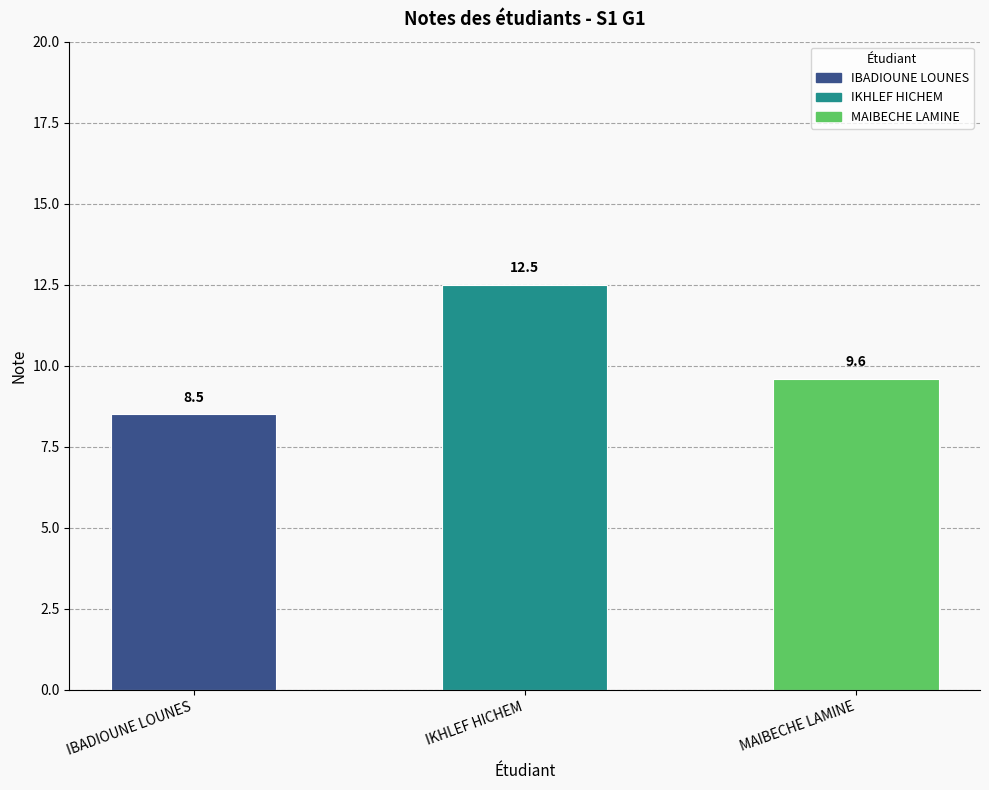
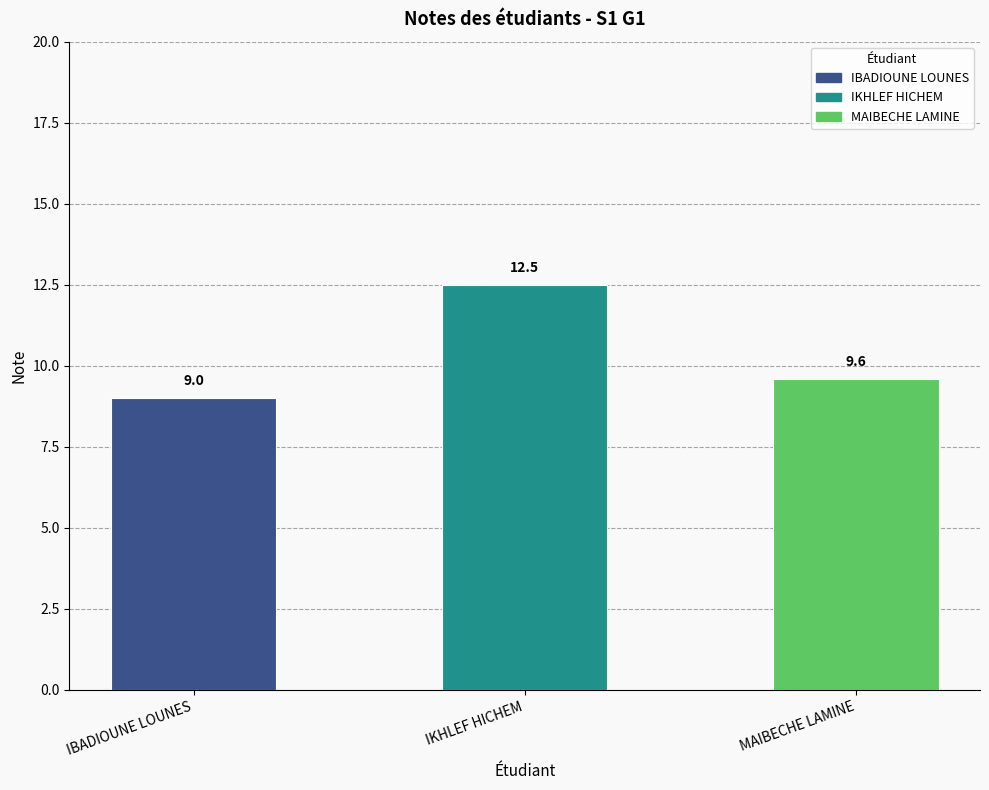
  {
-   "IBADIOUNE LOUNES": 8.5,
+   "IBADIOUNE LOUNES": 9.0,
    "IKHLEF HICHEM": 12.5,
    "MAIBECHE LAMINE": 9.6
  }
